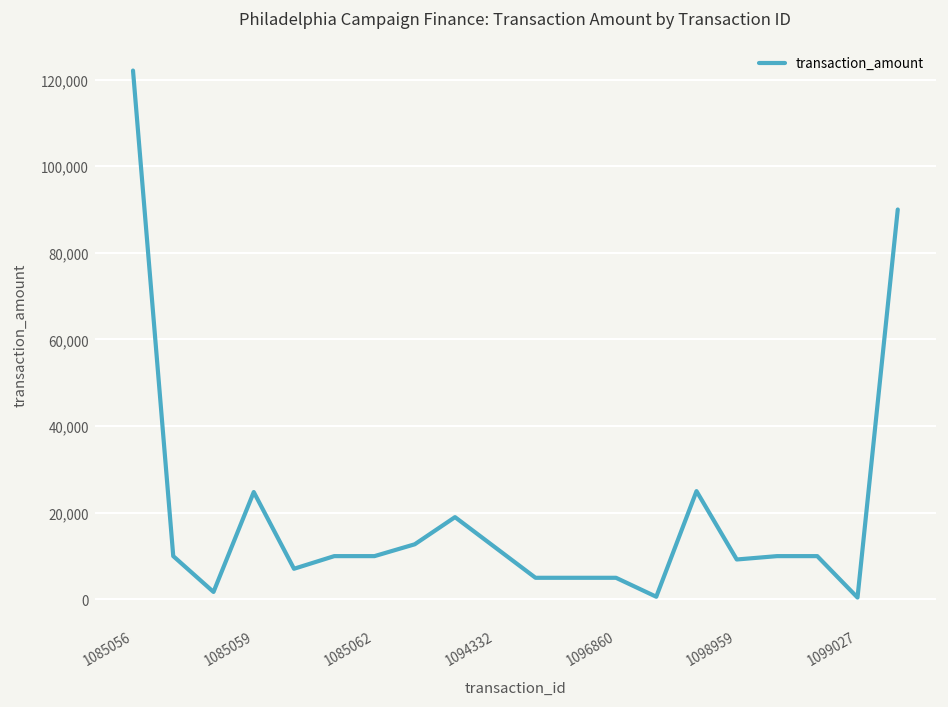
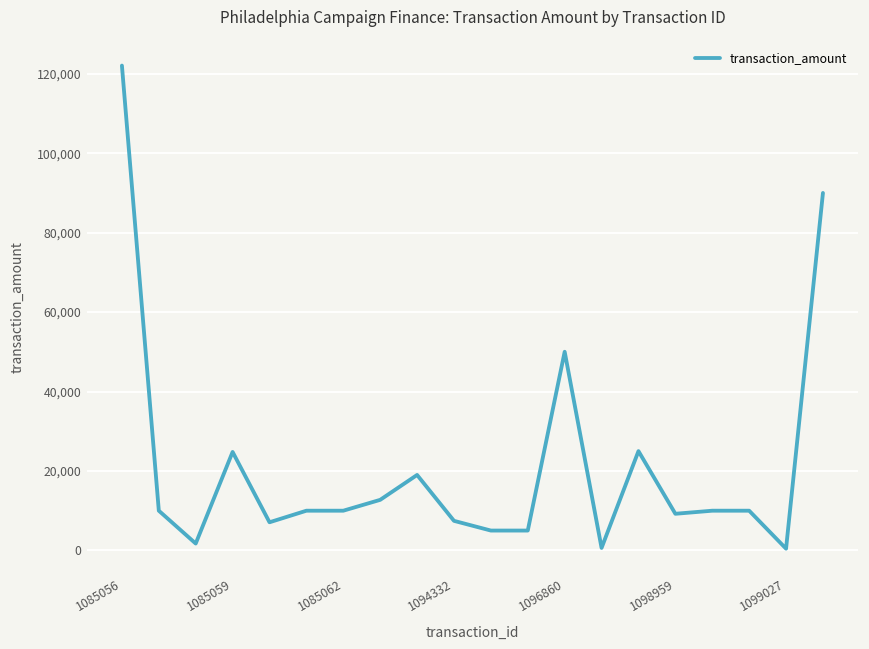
  {
    "1085056": "122,000",
    "1085059": "25,000",
    "1085062": "10,000",
-   "1094332": "12,000",
-   "1096860": "5,000",
+   "1094332": "7,000",
+   "1096860": "50,000",
    "1098959": "9,000",
    "1099027": "0"
  }
